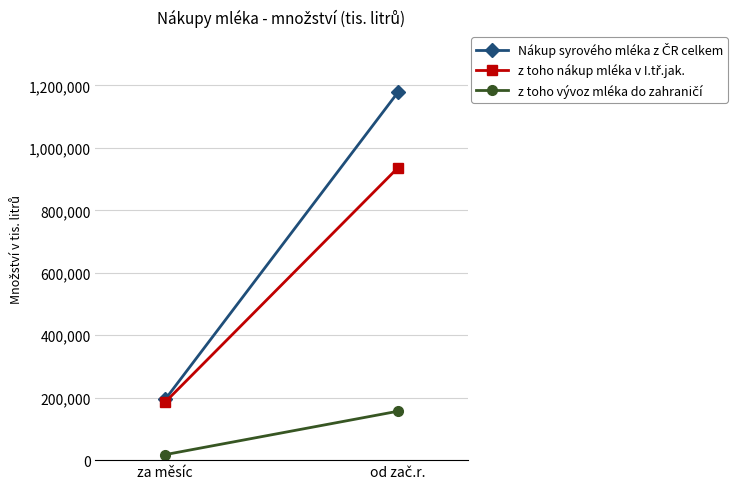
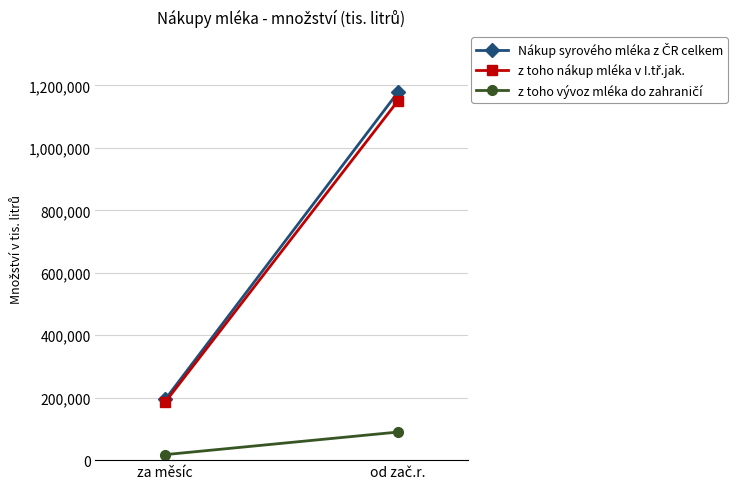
  {
    "Nákup syrového mléka z ČR celkem": {
      "za měsíc": "190,000",
      "od zač.r.": "1,180,000"
    },
    "z toho nákup mléka v I.tř.jak.": {
      "za měsíc": "190,000",
-     "od zač.r.": "940,000"
+     "od zač.r.": "1,150,000"
    },
    "z toho vývoz mléka do zahraničí": {
      "za měsíc": "20,000",
-     "od zač.r.": "160,000"
+     "od zač.r.": "90,000"
    }
  }
